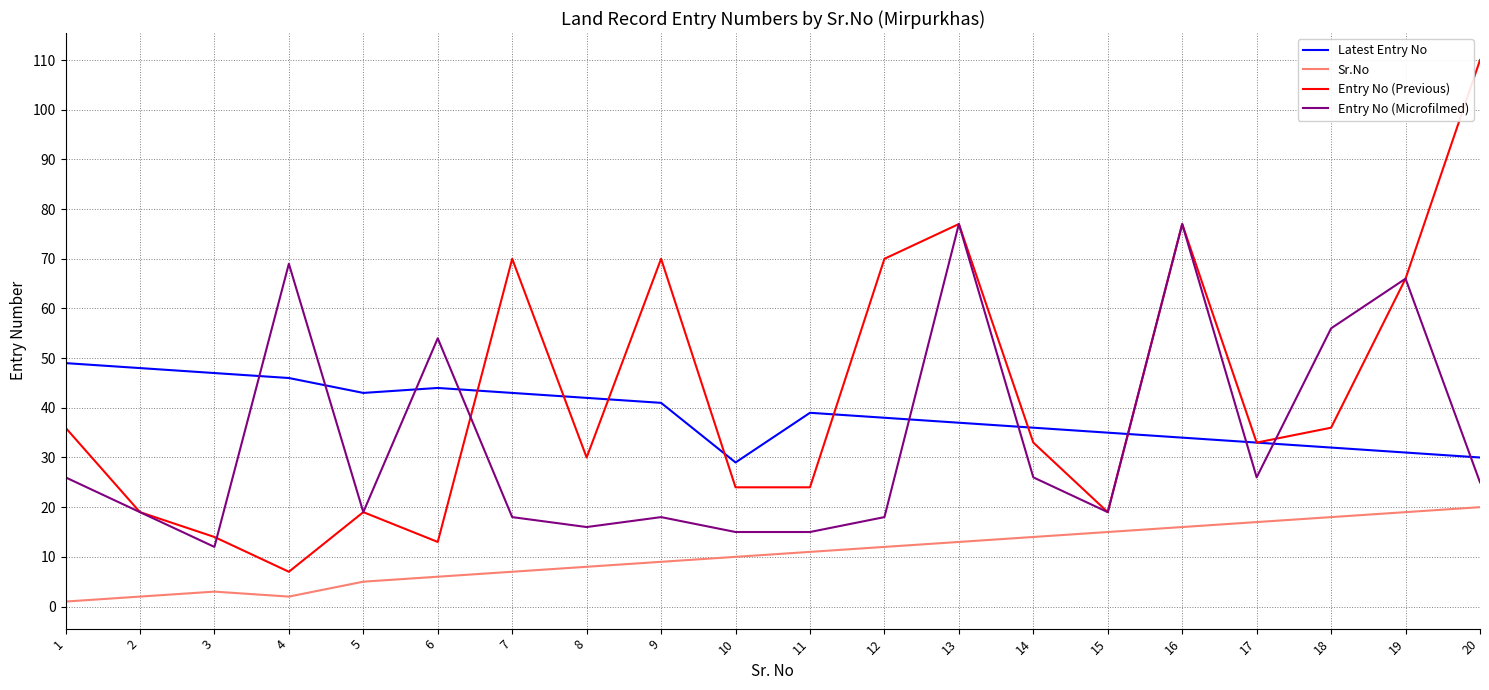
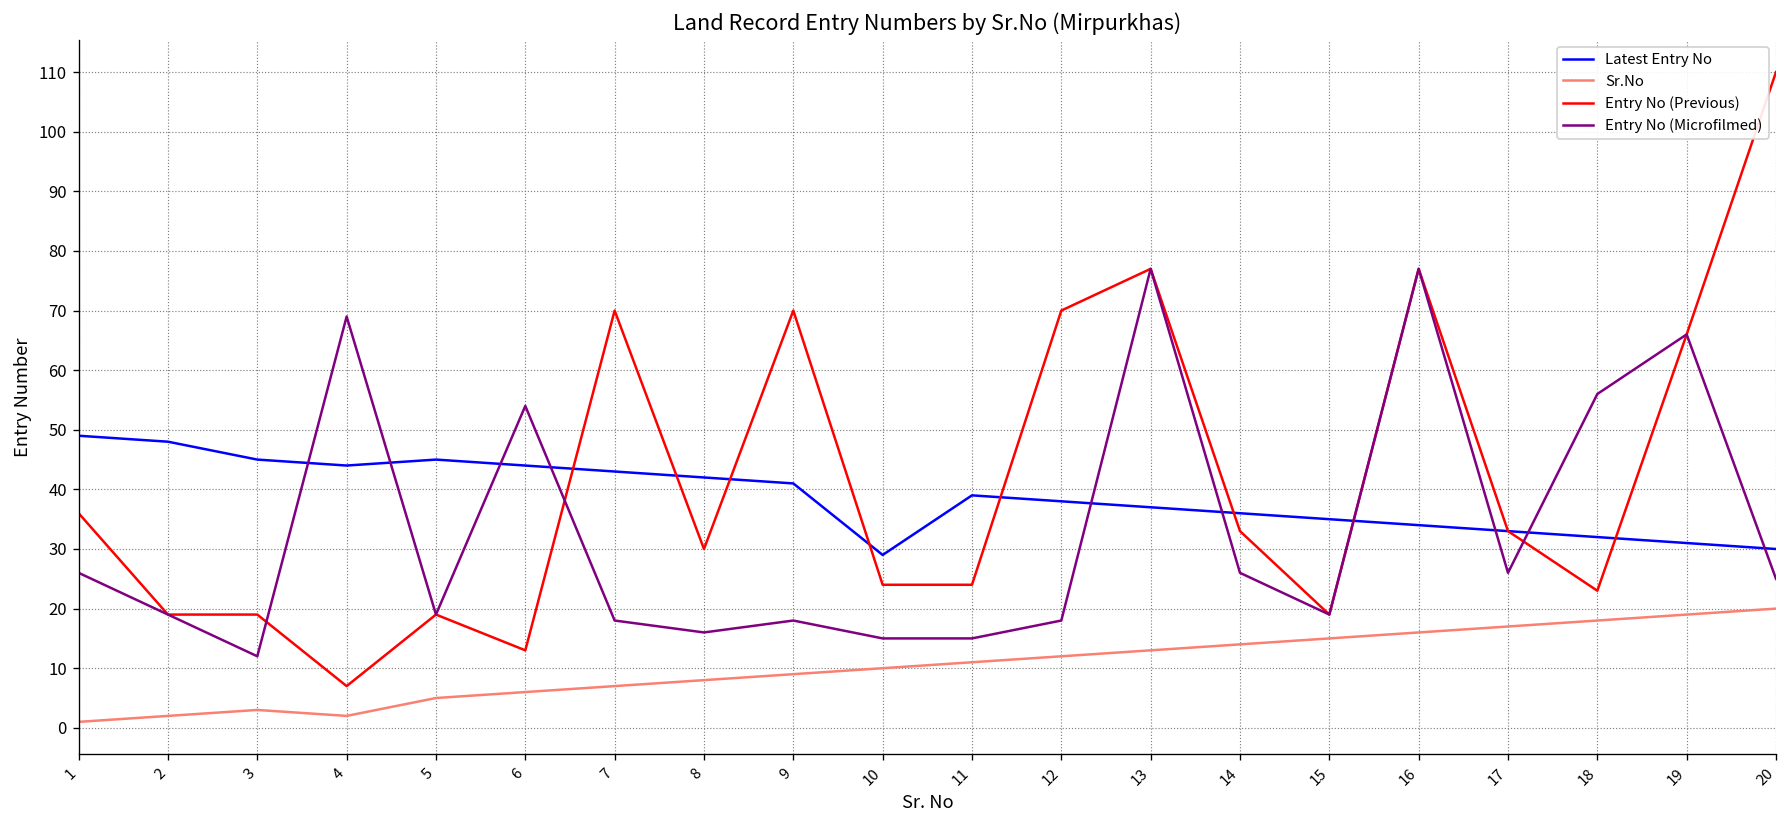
  {
    "Latest Entry No": {
      "1": 49,
      "2": 48,
-     "3": 47,
-     "4": 46,
-     "5": 43,
+     "3": 45,
+     "4": 44,
+     "5": 45,
      "6": 44,
      "7": 43,
      "8": 42,
      "9": 41,
      "10": 29,
      "11": 39,
      "12": 38,
      "13": 37,
      "14": 36,
      "15": 35,
      "16": 34,
      "18": 32,
      "19": 31,
      "20": 30
    },
    "Sr.No": {
      "1": 1,
      "2": 2,
      "3": 3,
      "4": 2,
      "5": 5,
      "6": 6,
      "7": 7,
      "8": 8,
      "9": 9,
      "10": 10,
      "11": 11,
      "12": 12,
      "13": 13,
      "14": 14,
      "15": 15,
      "16": 16,
      "17": 17,
      "18": 18,
      "19": 19,
      "20": 20
    },
    "Entry No (Previous)": {
      "1": 36,
-     "3": 14,
+     "3": 19,
      "4": 7,
      "6": 13,
      "7": 70,
      "8": 30,
      "9": 70,
      "10": 24,
      "11": 24,
      "12": 70,
      "14": 33,
-     "18": 36,
+     "18": 23,
      "20": 110
    },
    "Entry No (Microfilmed)": {
      "1": 26,
      "3": 12,
      "4": 69,
      "6": 54,
      "7": 18,
      "8": 16,
      "9": 18,
      "10": 15,
      "11": 15,
      "12": 18,
      "14": 26,
      "17": 26,
      "18": 56,
      "20": 25
    }
  }
